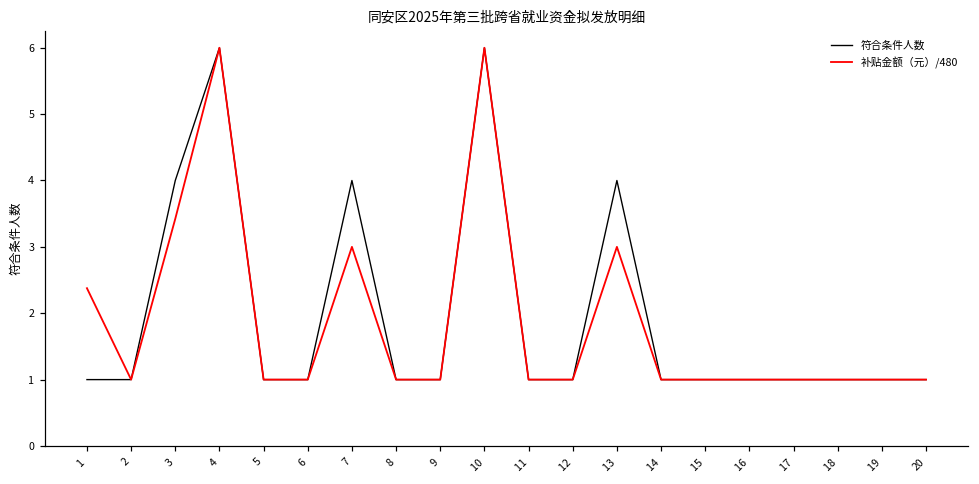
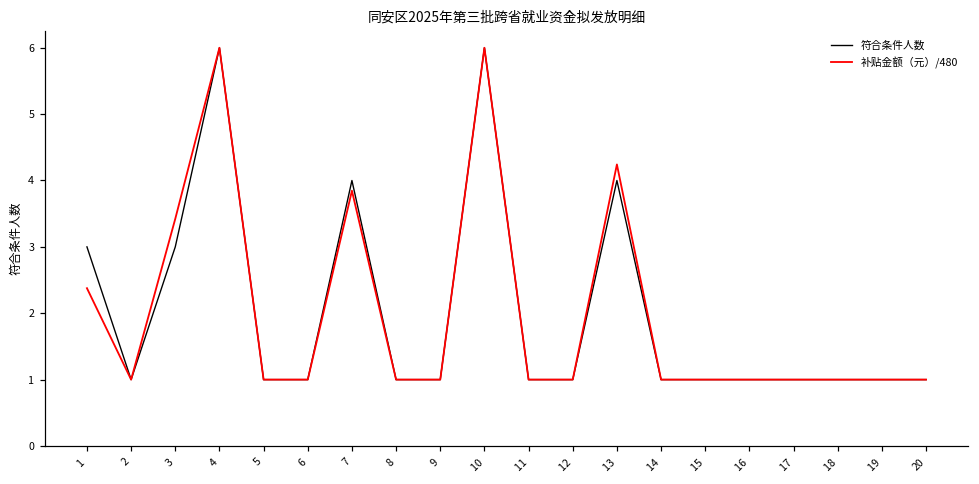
  {
    "符合条件人数": {
-     "1": 1,
-     "3": 4,
+     "1": 3,
+     "3": 3,
      "7": 4,
      "13": 4
    },
    "补贴金额（元）/480": {
      "1": 2.4,
      "3": 3.4,
-     "7": 3.0,
-     "13": 3.0
+     "7": 3.8,
+     "13": 4.2
    }
  }
